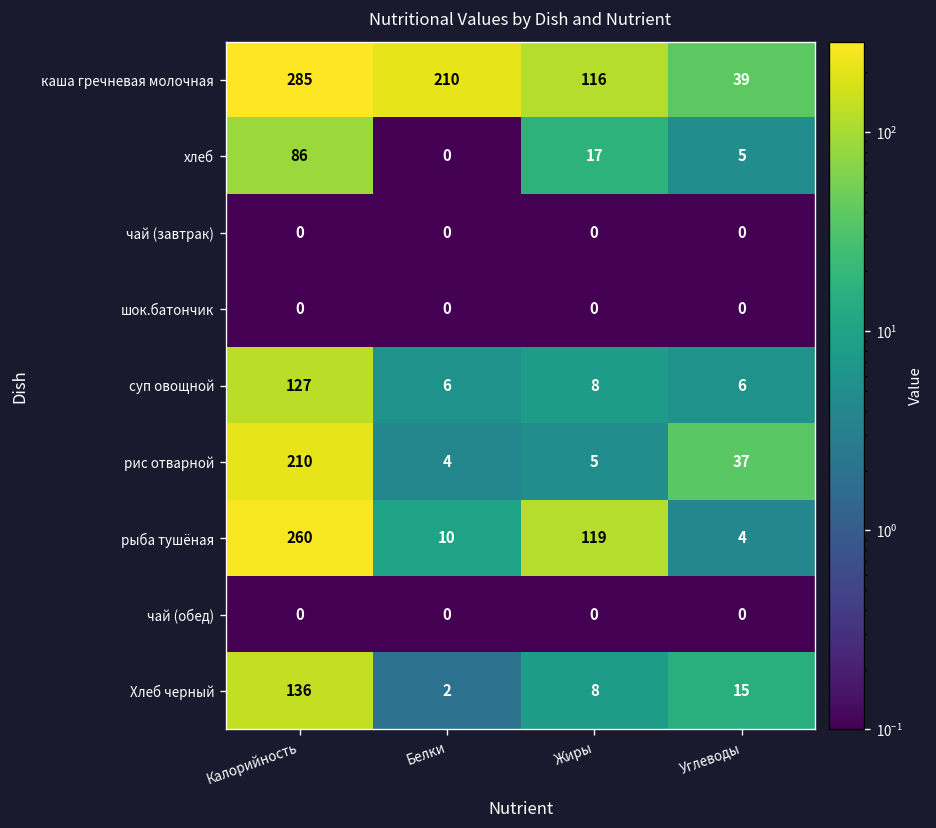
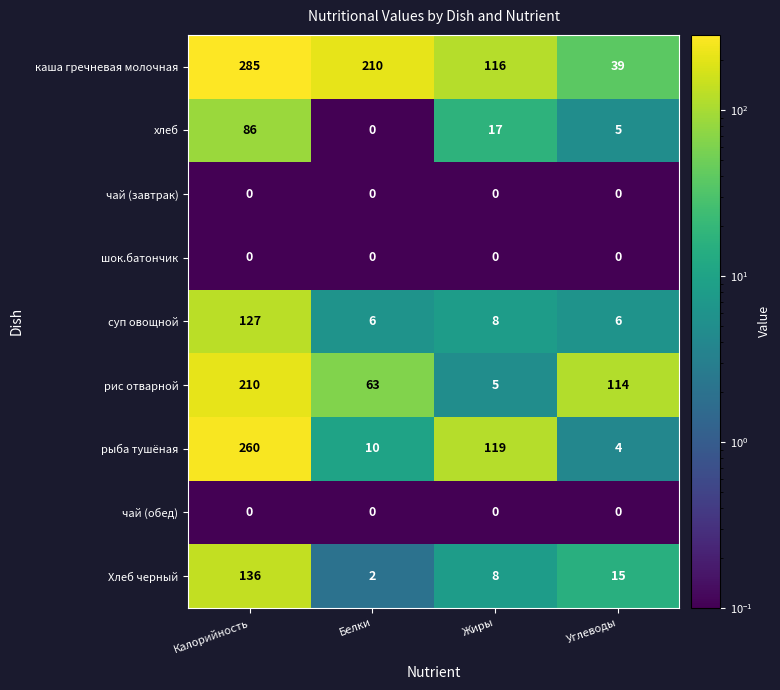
  {
    "каша гречневая молочная": {
      "Калорийность": 285,
      "Белки": 210,
      "Жиры": 116,
      "Углеводы": 39
    },
    "хлеб": {
      "Калорийность": 86,
      "Белки": 0,
      "Жиры": 17,
      "Углеводы": 5
    },
    "чай (завтрак)": {
      "Калорийность": 0,
      "Белки": 0,
      "Жиры": 0,
      "Углеводы": 0
    },
    "шок.батончик": {
      "Калорийность": 0,
      "Белки": 0,
      "Жиры": 0,
      "Углеводы": 0
    },
    "суп овощной": {
      "Калорийность": 127,
      "Белки": 6,
      "Жиры": 8,
      "Углеводы": 6
    },
    "рис отварной": {
      "Калорийность": 210,
-     "Белки": 4,
+     "Белки": 63,
      "Жиры": 5,
-     "Углеводы": 37
+     "Углеводы": 114
    },
    "рыба тушёная": {
      "Калорийность": 260,
      "Белки": 10,
      "Жиры": 119,
      "Углеводы": 4
    },
    "чай (обед)": {
      "Калорийность": 0,
      "Белки": 0,
      "Жиры": 0,
      "Углеводы": 0
    },
    "Хлеб черный": {
      "Калорийность": 136,
      "Белки": 2,
      "Жиры": 8,
      "Углеводы": 15
    }
  }
